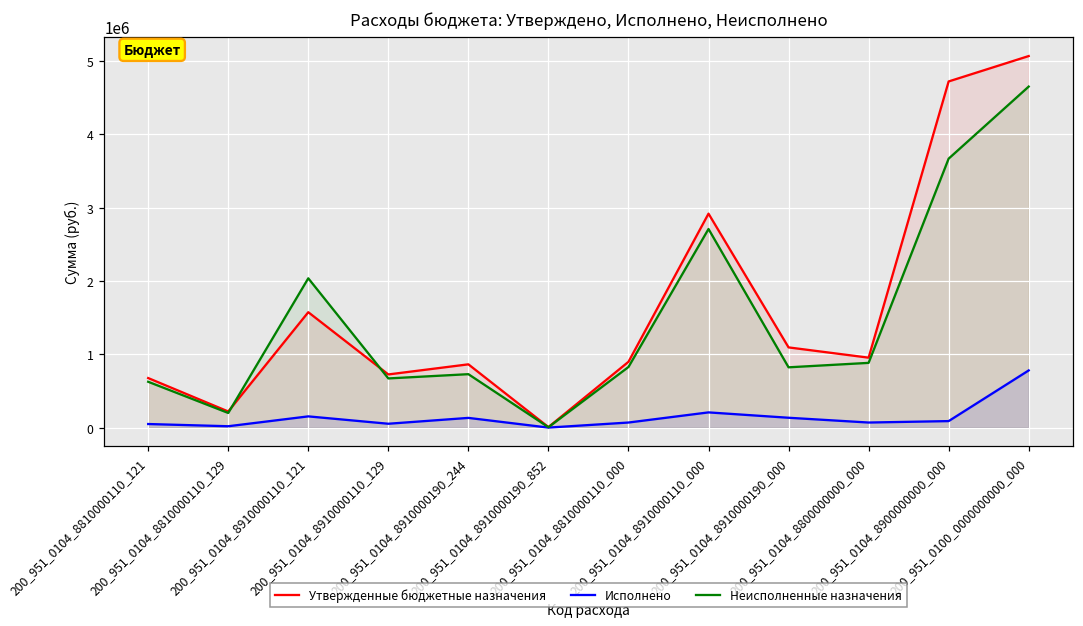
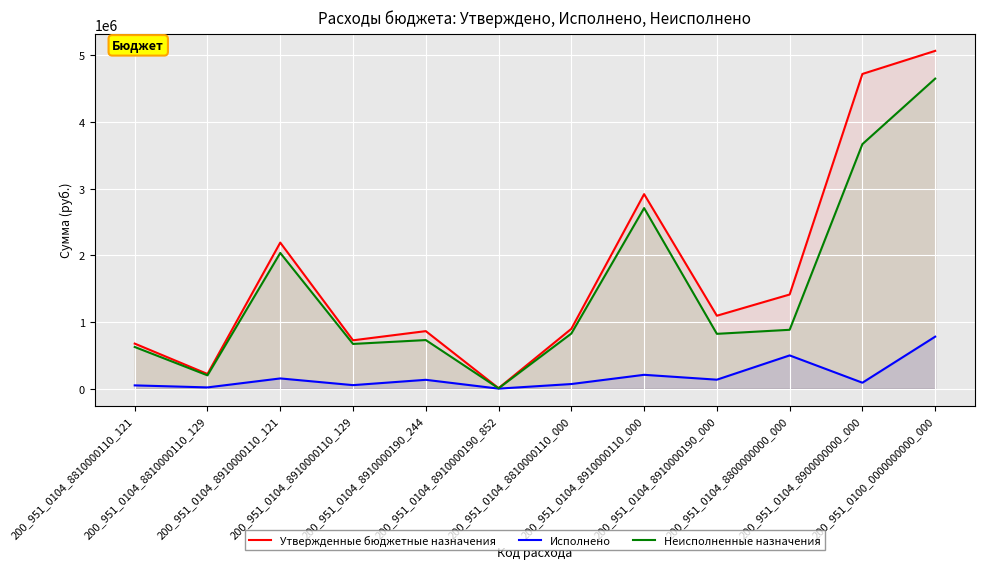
  {
    "Утвержденные бюджетные назначения": {
      "200_951_0104_8810000110_121": 700000,
-     "200_951_0104_8910000110_121": 1600000,
+     "200_951_0104_8910000110_121": 2200000,
      "200_951_0104_8910000110_129": 700000,
      "200_951_0104_8910000190_244": 900000,
      "200_951_0104_8810000110_000": 900000,
      "200_951_0104_8910000110_000": 2900000,
      "200_951_0104_8910000190_000": 1100000,
-     "200_951_0104_8800000000_000": 1000000,
+     "200_951_0104_8800000000_000": 1400000,
      "200_951_0104_8900000000_000": 4700000,
      "200_951_0100_0000000000_000": 5100000
    },
    "Исполнено": {
      "200_951_0104_8810000110_121": 100000,
      "200_951_0104_8810000110_129": 0,
      "200_951_0104_8910000110_121": 200000,
      "200_951_0104_8910000110_129": 100000,
      "200_951_0104_8910000190_244": 100000,
      "200_951_0104_8810000110_000": 100000,
      "200_951_0104_8910000110_000": 200000,
      "200_951_0104_8910000190_000": 100000,
-     "200_951_0104_8800000000_000": 100000,
+     "200_951_0104_8800000000_000": 500000,
      "200_951_0104_8900000000_000": 100000,
      "200_951_0100_0000000000_000": 800000
    },
    "Неисполненные назначения": {
      "200_951_0104_8810000110_121": 600000,
      "200_951_0104_8910000110_121": 2000000,
      "200_951_0104_8910000110_129": 700000,
      "200_951_0104_8910000190_244": 700000,
      "200_951_0104_8810000110_000": 800000,
      "200_951_0104_8910000110_000": 2700000,
      "200_951_0104_8910000190_000": 800000,
      "200_951_0104_8800000000_000": 900000,
      "200_951_0104_8900000000_000": 3700000,
      "200_951_0100_0000000000_000": 4700000
    }
  }
